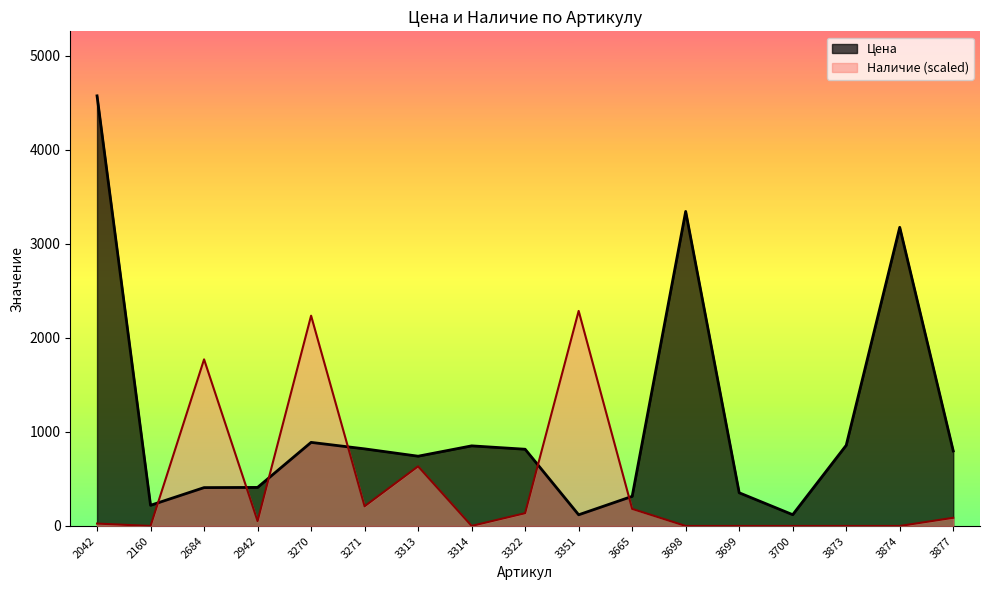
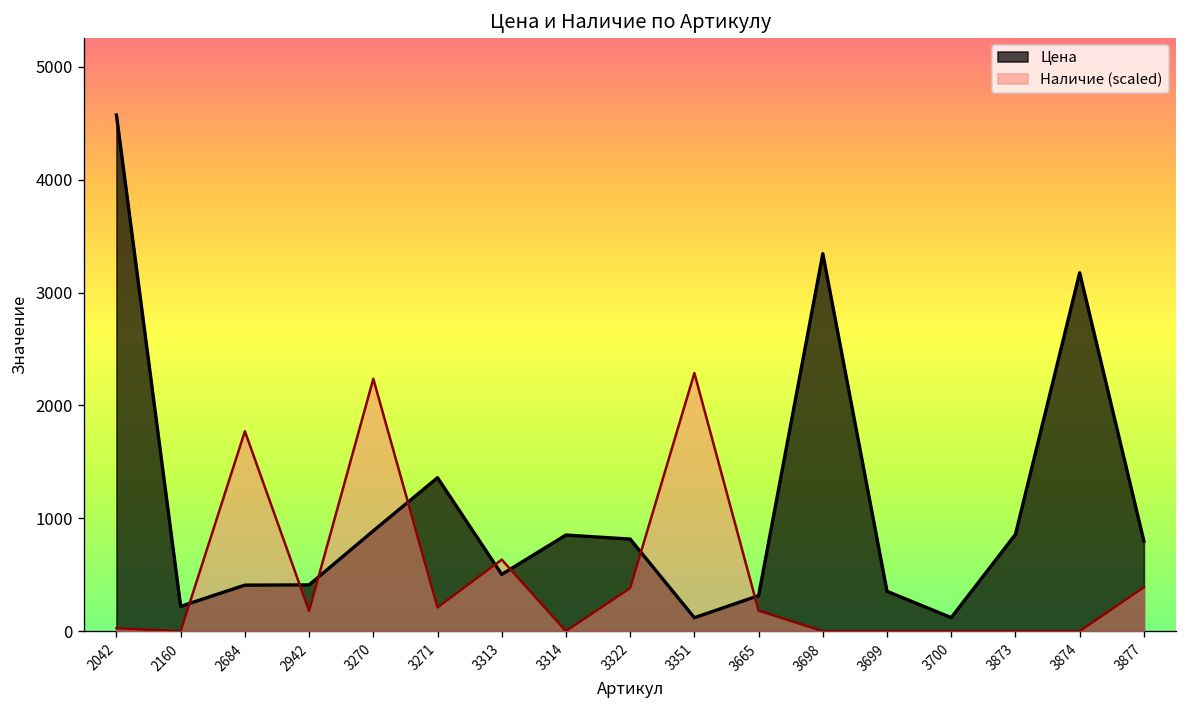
  {
    "Цена": {
      "2042": 4600,
      "2160": 200,
      "2684": 400,
      "2942": 400,
      "3270": 900,
-     "3271": 800,
-     "3313": 700,
+     "3271": 1400,
+     "3313": 500,
      "3314": 900,
      "3322": 800,
      "3351": 100,
      "3665": 300,
      "3698": 3300,
      "3699": 400,
      "3700": 100,
      "3873": 900,
      "3874": 3200,
      "3877": 800
    },
    "Наличие (scaled)": {
      "2042": 0,
      "2160": 0,
      "2684": 1800,
-     "2942": 100,
+     "2942": 200,
      "3270": 2200,
      "3271": 200,
      "3313": 600,
      "3314": 0,
-     "3322": 100,
+     "3322": 400,
      "3351": 2300,
      "3665": 200,
      "3698": 0,
      "3699": 0,
      "3700": 0,
      "3873": 0,
      "3874": 0,
-     "3877": 100
+     "3877": 400
    }
  }
